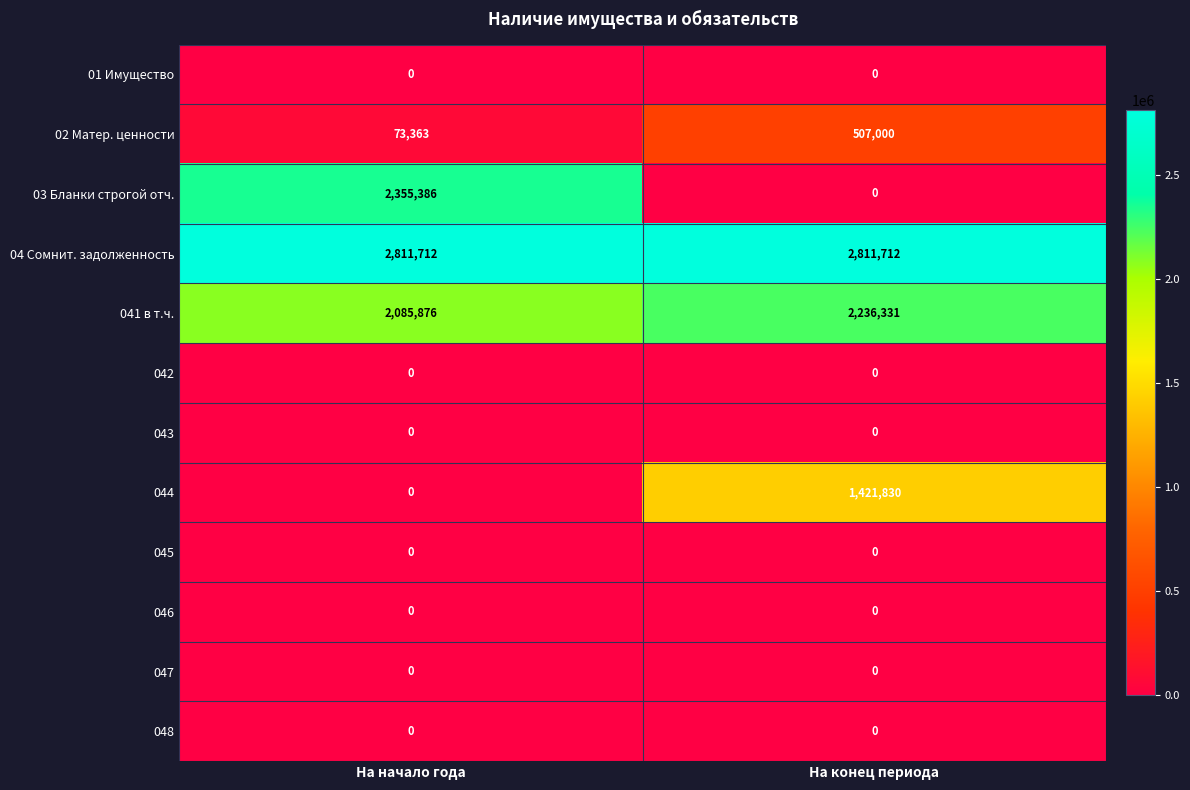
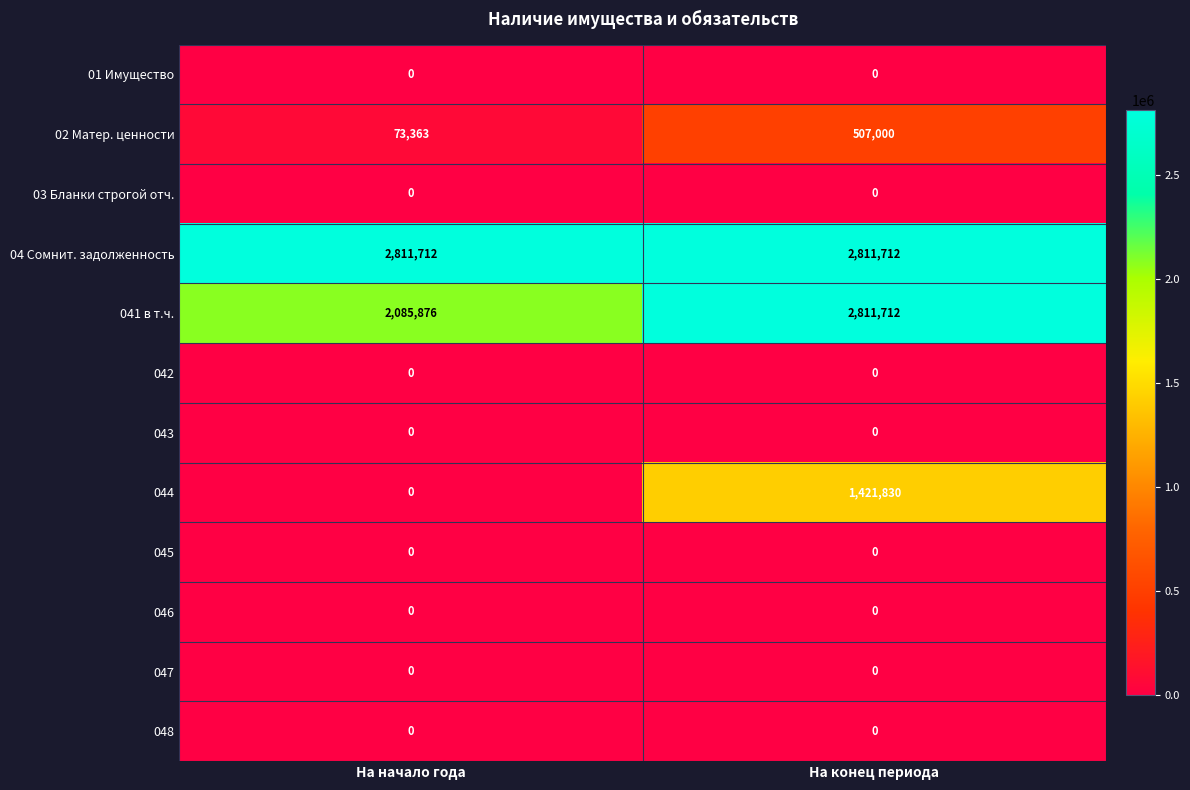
  {
    "01 Имущество": {
      "На начало года": "0",
      "На конец периода": "0"
    },
    "02 Матер. ценности": {
      "На начало года": "73,363",
      "На конец периода": "507,000"
    },
    "03 Бланки строгой отч.": {
-     "На начало года": "2,355,386",
+     "На начало года": "0",
      "На конец периода": "0"
    },
    "04 Сомнит. задолженность": {
      "На начало года": "2,811,712",
      "На конец периода": "2,811,712"
    },
    "041 в т.ч.": {
      "На начало года": "2,085,876",
-     "На конец периода": "2,236,331"
+     "На конец периода": "2,811,712"
    },
    "042": {
      "На начало года": "0",
      "На конец периода": "0"
    },
    "043": {
      "На начало года": "0",
      "На конец периода": "0"
    },
    "044": {
      "На начало года": "0",
      "На конец периода": "1,421,830"
    },
    "045": {
      "На начало года": "0",
      "На конец периода": "0"
    },
    "046": {
      "На начало года": "0",
      "На конец периода": "0"
    },
    "047": {
      "На начало года": "0",
      "На конец периода": "0"
    },
    "048": {
      "На начало года": "0",
      "На конец периода": "0"
    }
  }
